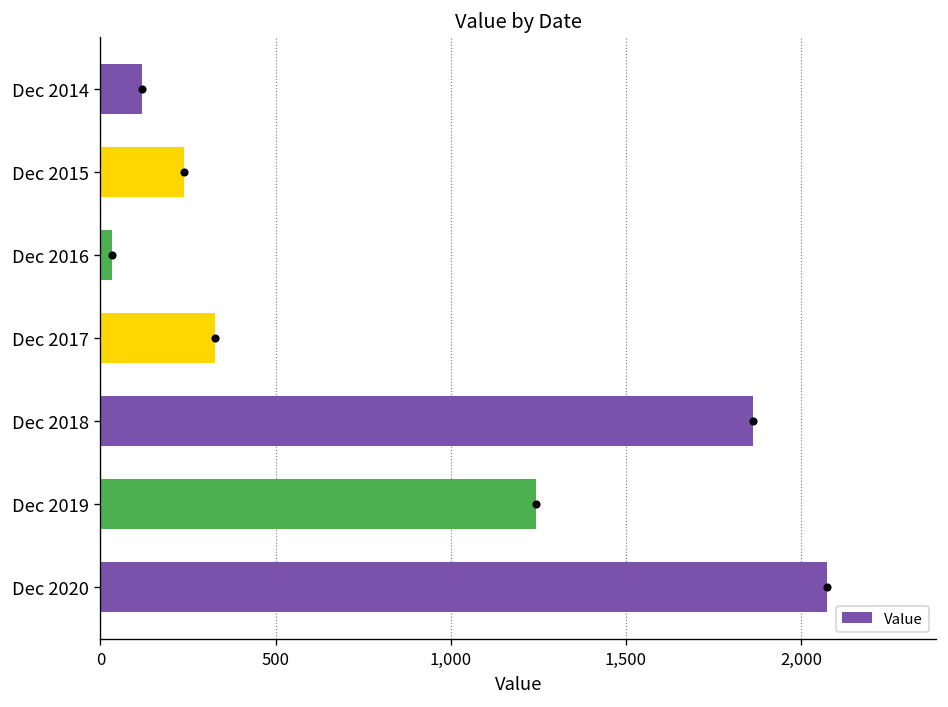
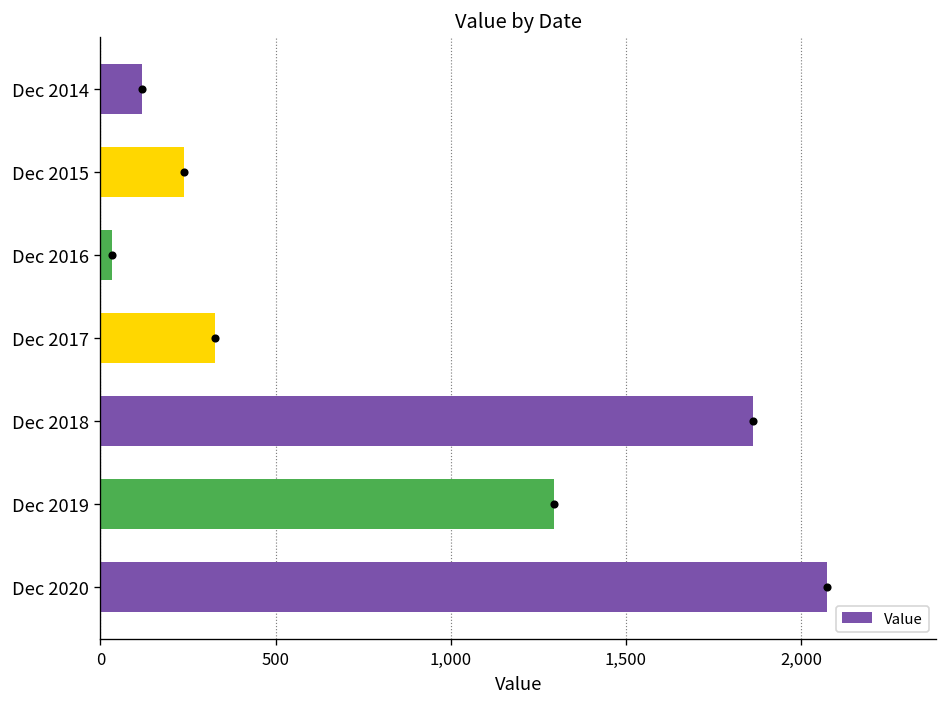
  {
    "Value": {
      "Dec 2014": "120",
      "Dec 2015": "240",
      "Dec 2016": "30",
      "Dec 2017": "330",
      "Dec 2018": "1,860",
-     "Dec 2019": "1,240",
+     "Dec 2019": "1,300",
      "Dec 2020": "2,070"
    }
  }
